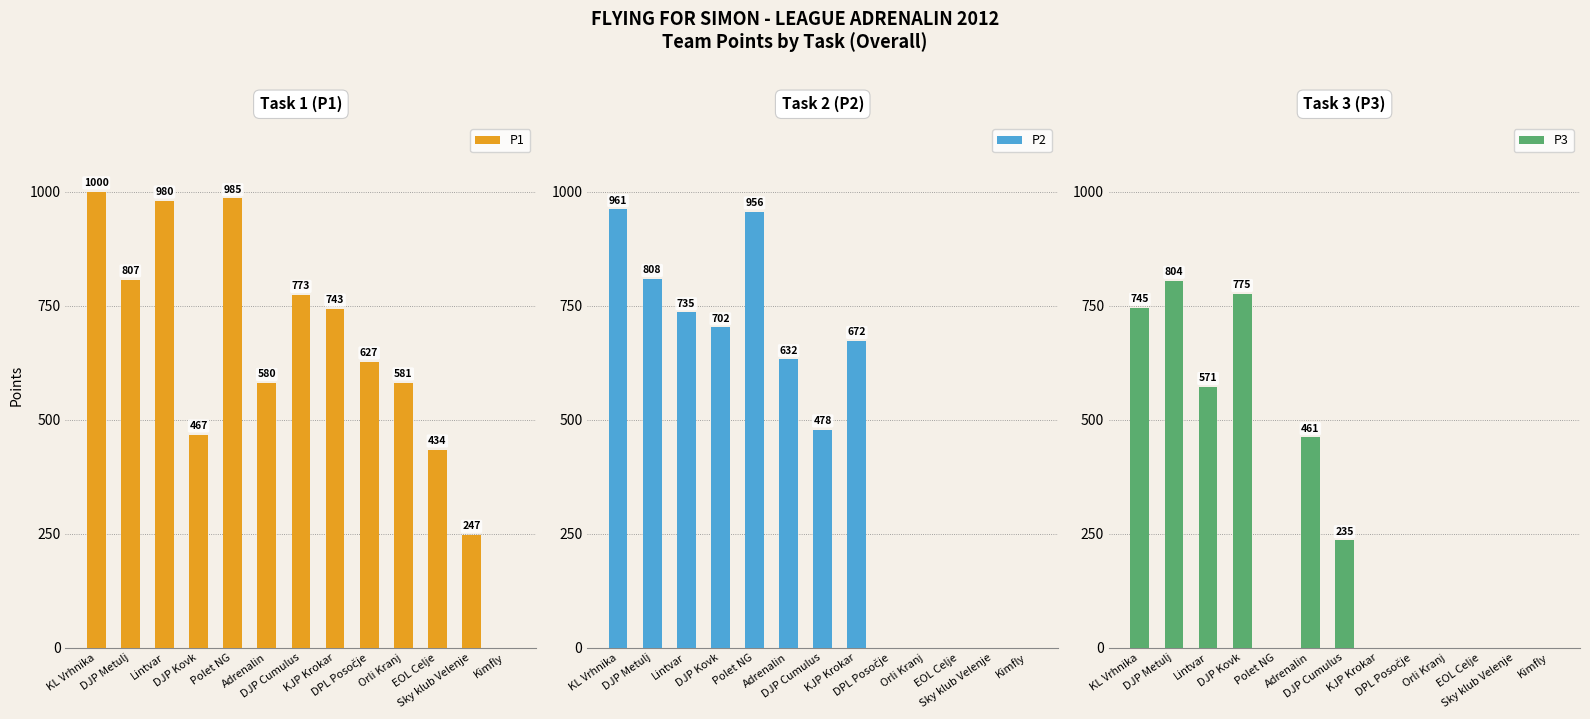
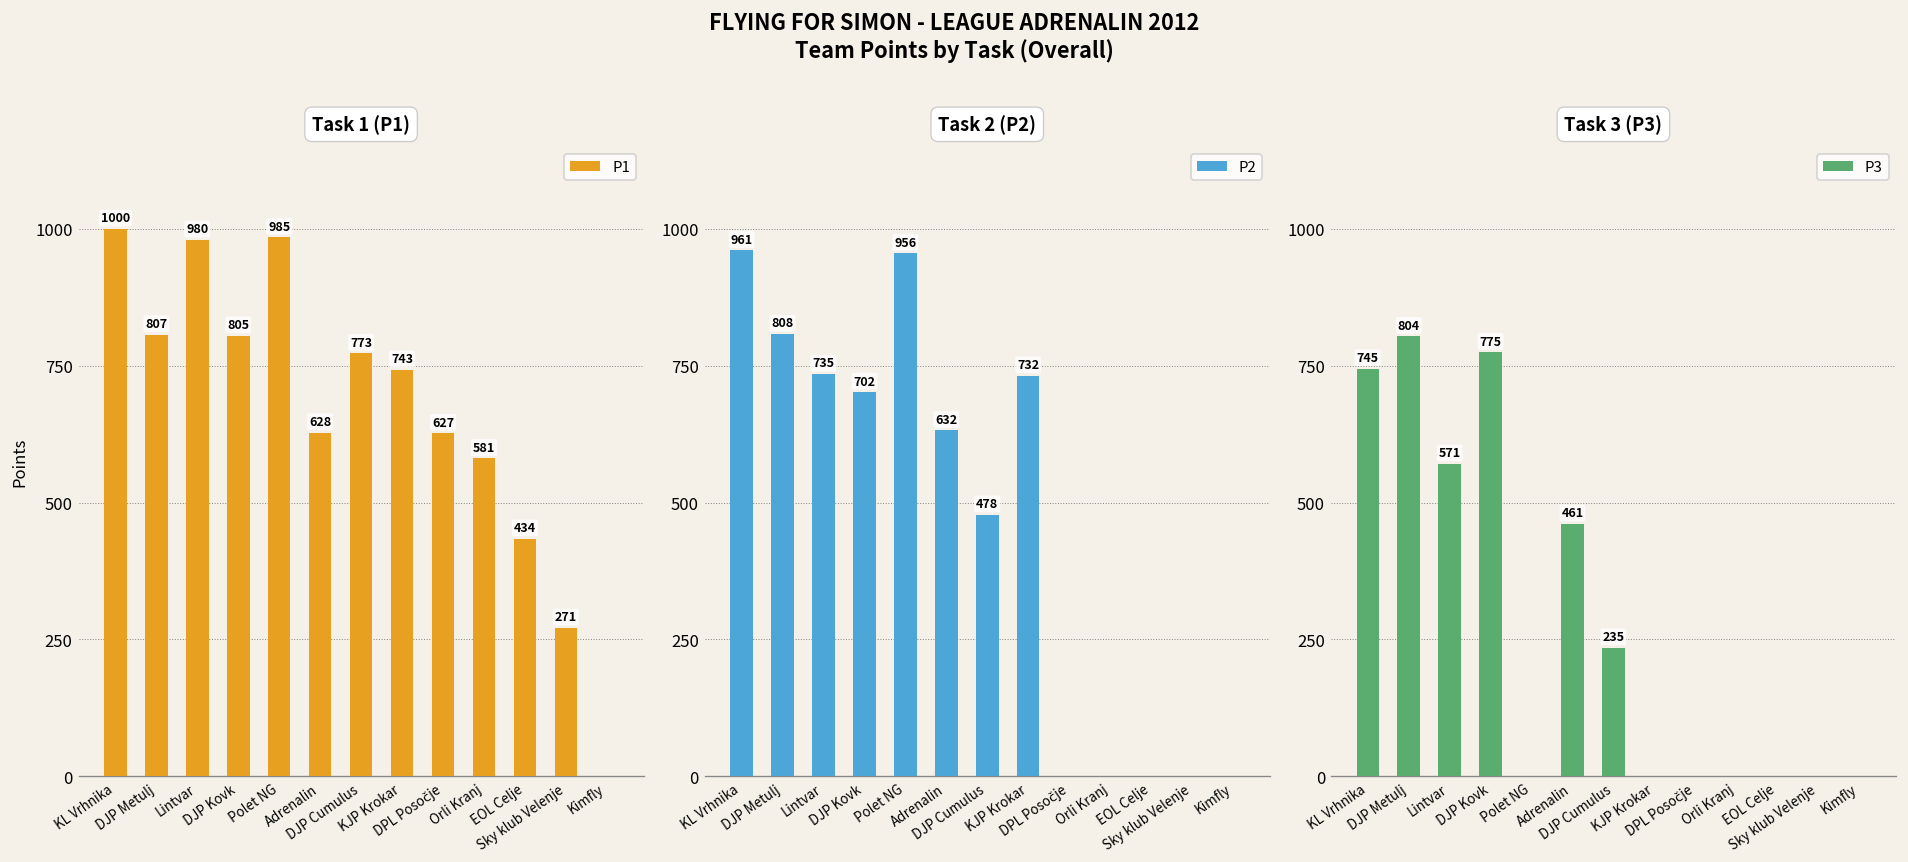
  {
    "Task 1 (P1)": {
-     "DJP Kovk": 467,
-     "Adrenalin": 580,
-     "Sky klub Velenje": 247
+     "DJP Kovk": 805,
+     "Adrenalin": 628,
+     "Sky klub Velenje": 271
    },
    "Task 2 (P2)": {
-     "KJP Krokar": 672
+     "KJP Krokar": 732
    },
    "Task 3 (P3)": {
      "Polet NG": 0,
      "KJP Krokar": 0,
      "DPL Posočje": 0,
      "Orli Kranj": 0,
      "EOL Celje": 0,
      "Sky klub Velenje": 0,
      "Kimfly": 0
    }
  }
